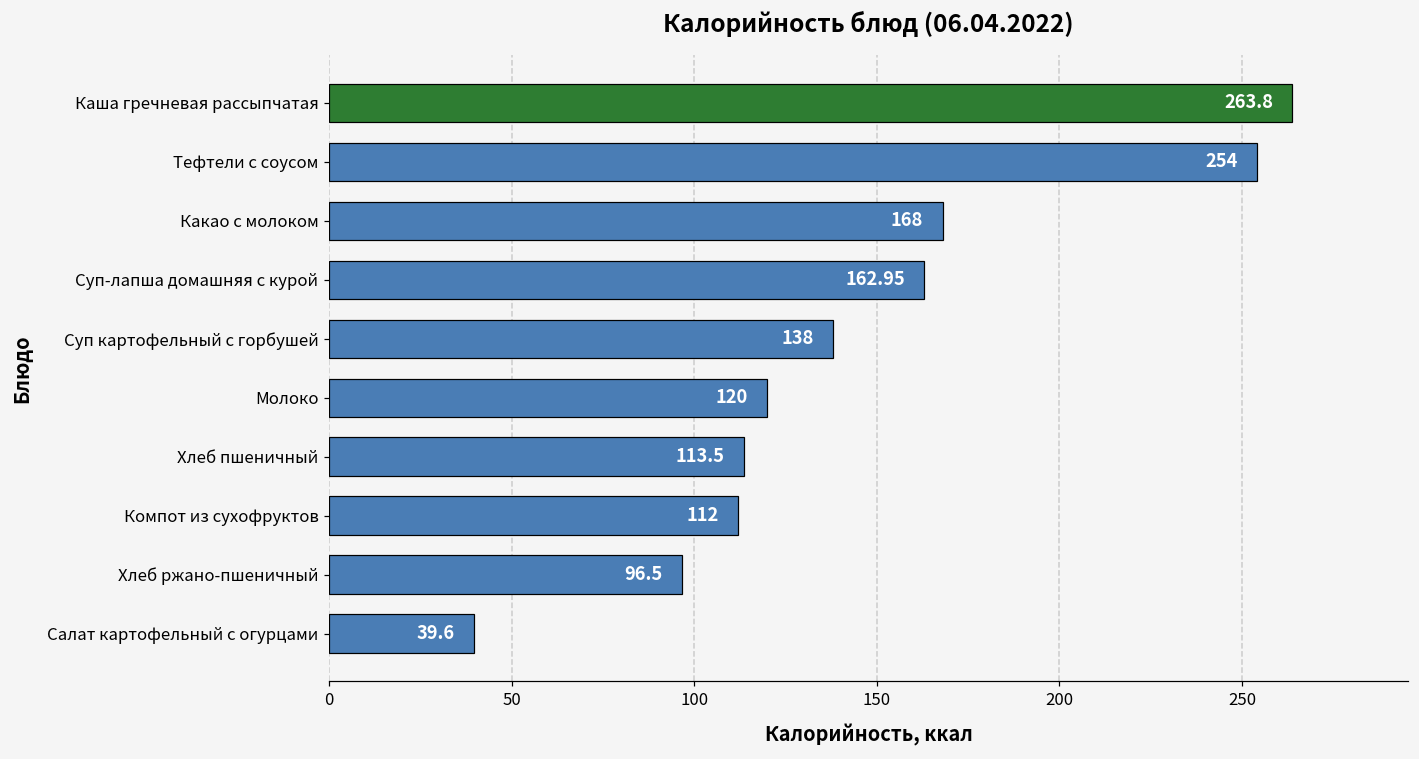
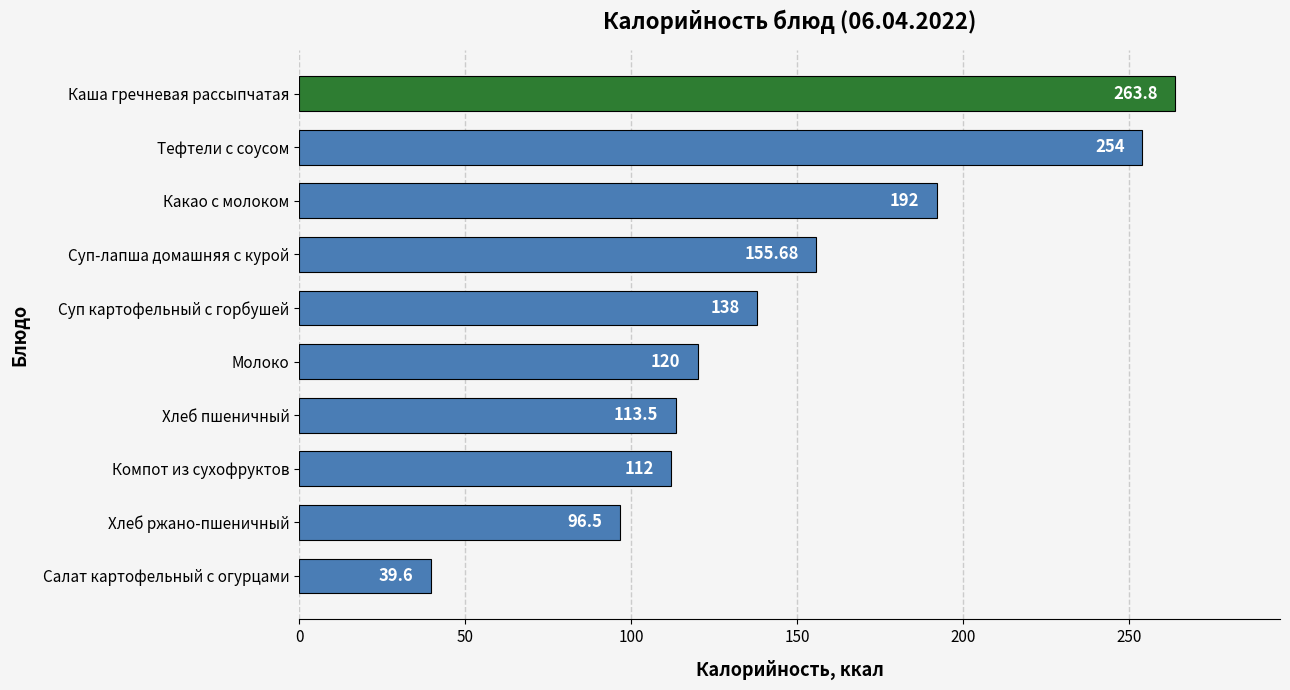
  {
    "Каша гречневая рассыпчатая": 263.8,
    "Тефтели с соусом": 254,
-   "Какао с молоком": 168,
-   "Суп-лапша домашняя с курой": 162.95,
+   "Какао с молоком": 192,
+   "Суп-лапша домашняя с курой": 155.68,
    "Суп картофельный с горбушей": 138,
    "Молоко": 120,
    "Хлеб пшеничный": 113.5,
    "Компот из сухофруктов": 112,
    "Хлеб ржано-пшеничный": 96.5,
    "Салат картофельный с огурцами": 39.6
  }
